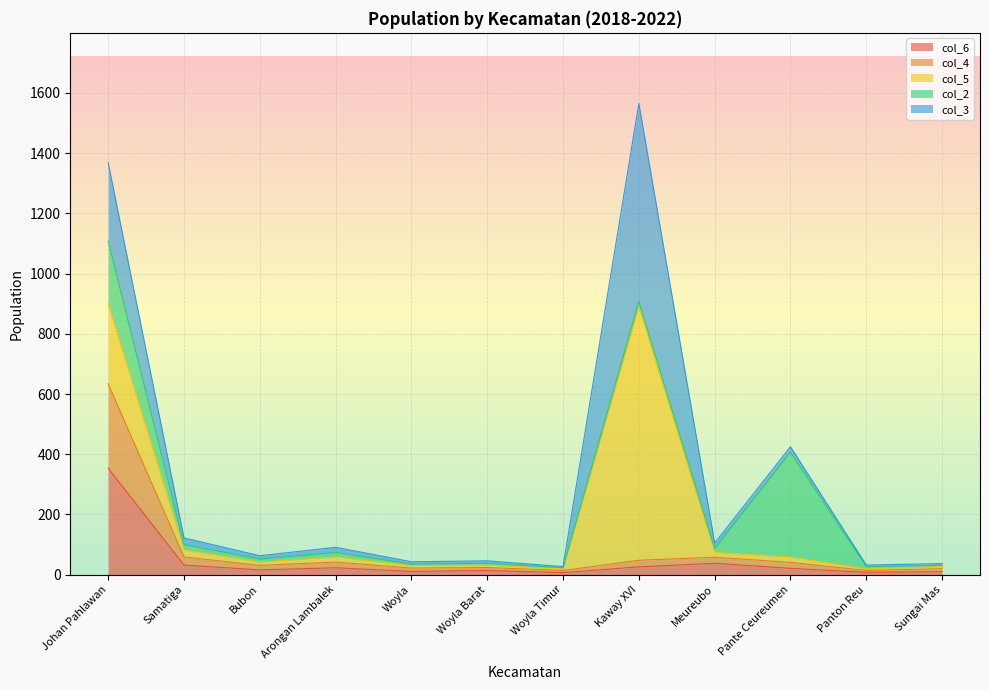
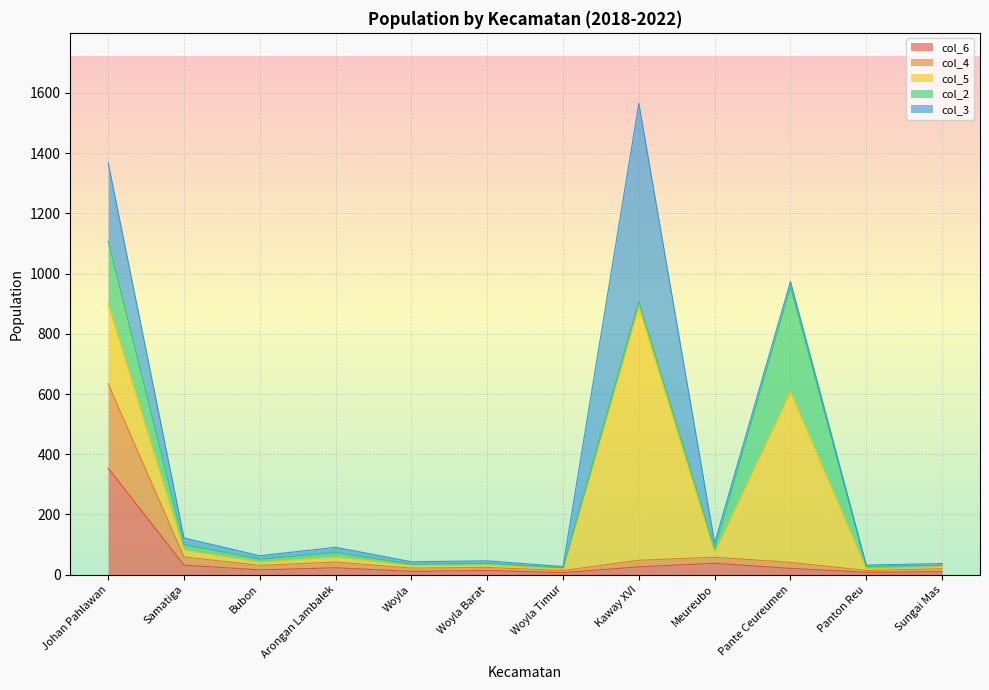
  {
    "col_5": {
      "Johan Pahlawan": 270,
      "Samatiga": 20,
      "Bubon": 10,
      "Arongan Lambalek": 20,
      "Kaway XVI": 840,
      "Meureubo": 20,
-     "Pante Ceureumen": 20
+     "Pante Ceureumen": 570
    },
    "col_2": {
      "Johan Pahlawan": 210,
      "Samatiga": 20,
      "Bubon": 10,
      "Arongan Lambalek": 20,
      "Kaway XVI": 20,
      "Meureubo": 10,
      "Pante Ceureumen": 350
    },
    "col_3": {
      "Johan Pahlawan": 260,
      "Samatiga": 20,
      "Bubon": 10,
      "Arongan Lambalek": 20,
      "Kaway XVI": 660,
      "Meureubo": 20,
      "Pante Ceureumen": 20
    }
  }
